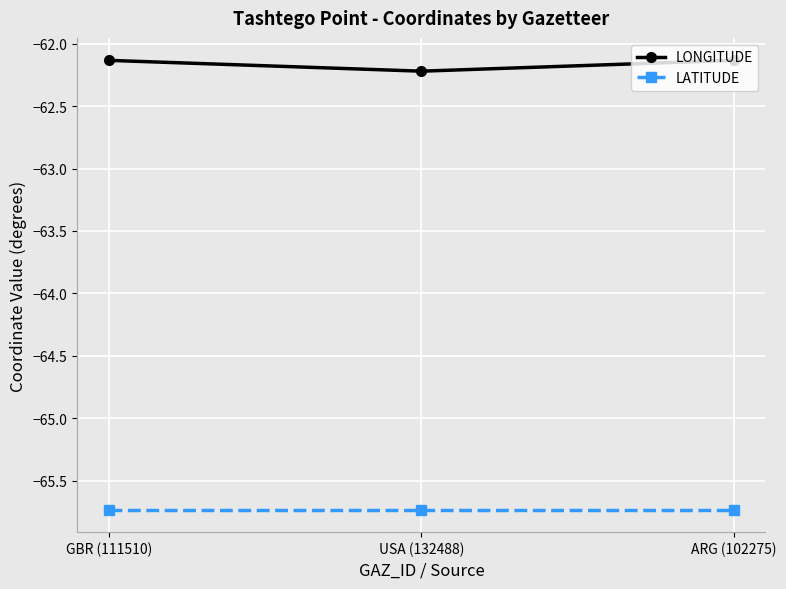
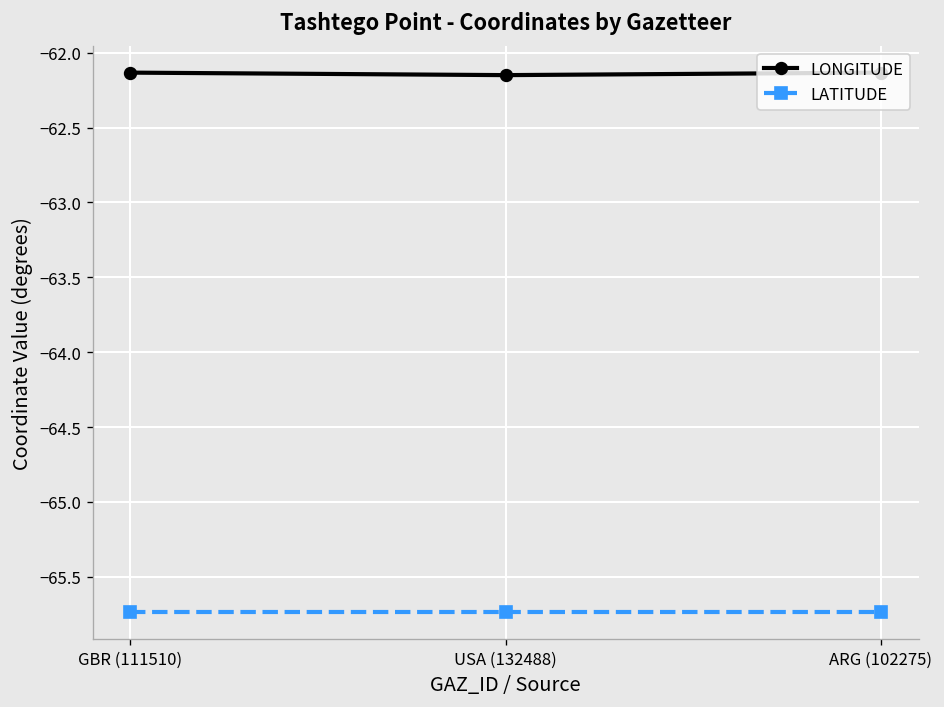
  {
    "LONGITUDE": {
      "GBR (111510)": -62.13,
-     "USA (132488)": -62.22
+     "USA (132488)": -62.15
    },
    "LATITUDE": {
      "GBR (111510)": -65.73,
      "USA (132488)": -65.73,
      "ARG (102275)": -65.73
    }
  }
